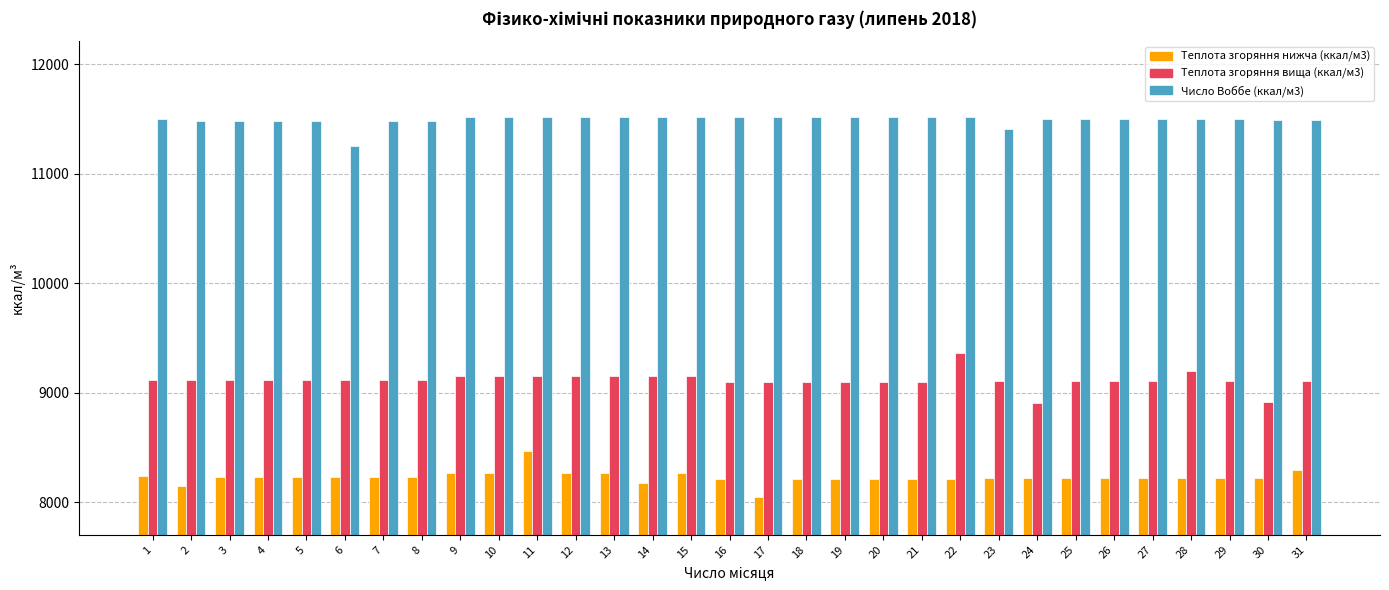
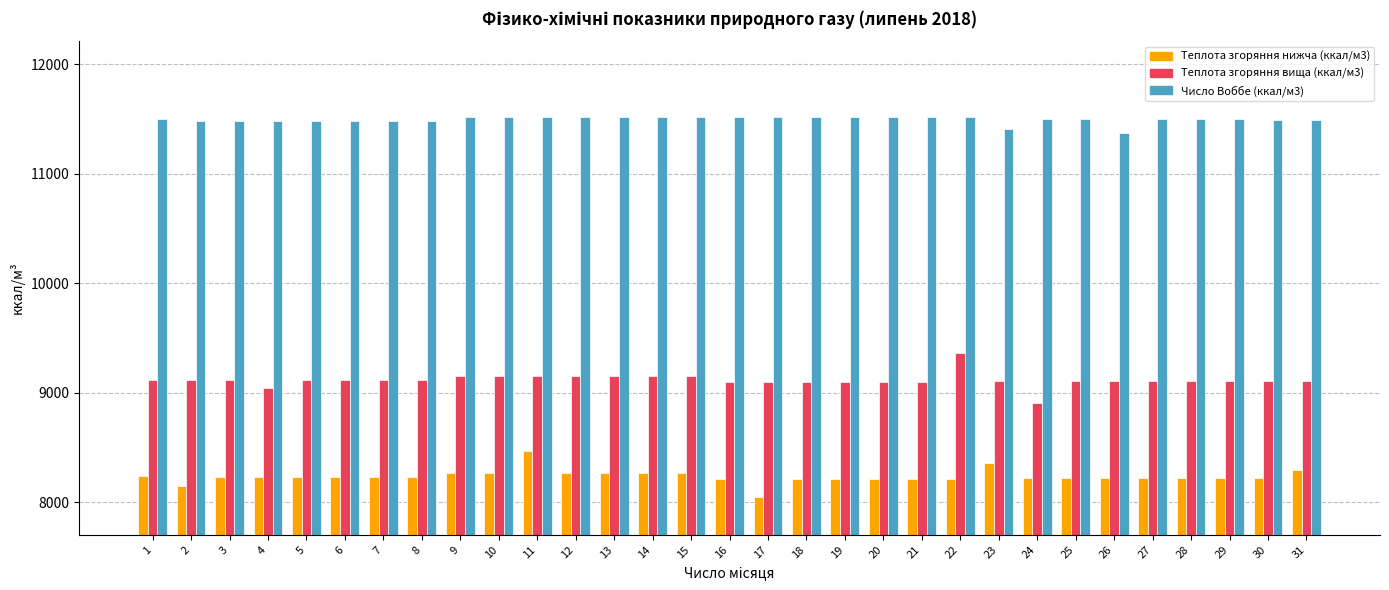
  {
    "Теплота згоряння нижча (ккал/м3)": {
      "1": 8240,
      "2": 8150,
      "3": 8230,
      "4": 8230,
      "5": 8230,
      "6": 8230,
      "7": 8230,
      "8": 8230,
      "9": 8270,
      "10": 8270,
      "11": 8470,
      "12": 8270,
      "13": 8270,
-     "14": 8170,
+     "14": 8270,
      "15": 8270,
      "16": 8210,
      "17": 8050,
      "18": 8210,
      "19": 8210,
      "20": 8210,
      "21": 8210,
      "22": 8210,
-     "23": 8230,
+     "23": 8360,
      "24": 8220,
      "25": 8220,
      "26": 8230,
      "27": 8230,
      "28": 8230,
      "29": 8230,
      "30": 8220,
      "31": 8290
    },
    "Теплота згоряння вища (ккал/м3)": {
      "1": 9120,
      "2": 9110,
      "3": 9110,
-     "4": 9110,
+     "4": 9040,
      "5": 9110,
      "6": 9110,
      "7": 9110,
      "8": 9110,
      "9": 9150,
      "10": 9150,
      "11": 9150,
      "12": 9150,
      "13": 9150,
      "14": 9150,
      "15": 9150,
      "16": 9100,
      "17": 9100,
      "18": 9100,
      "19": 9100,
      "20": 9100,
      "21": 9100,
      "22": 9360,
      "23": 9110,
      "24": 8910,
      "25": 9110,
      "26": 9110,
      "27": 9110,
-     "28": 9200,
+     "28": 9110,
      "29": 9110,
-     "30": 8920,
+     "30": 9100,
      "31": 9100
    },
    "Число Воббе (ккал/м3)": {
      "1": 11500,
      "2": 11490,
      "3": 11490,
      "4": 11490,
      "5": 11490,
-     "6": 11250,
+     "6": 11490,
      "7": 11490,
      "8": 11490,
      "9": 11520,
      "10": 11520,
      "11": 11520,
      "12": 11520,
      "13": 11520,
      "14": 11520,
      "15": 11520,
      "16": 11520,
      "17": 11520,
      "18": 11520,
      "19": 11520,
      "20": 11520,
      "21": 11520,
      "22": 11520,
      "23": 11410,
      "24": 11500,
      "25": 11500,
-     "26": 11500,
+     "26": 11370,
      "27": 11500,
      "28": 11500,
      "29": 11500,
      "30": 11490,
      "31": 11490
    }
  }
